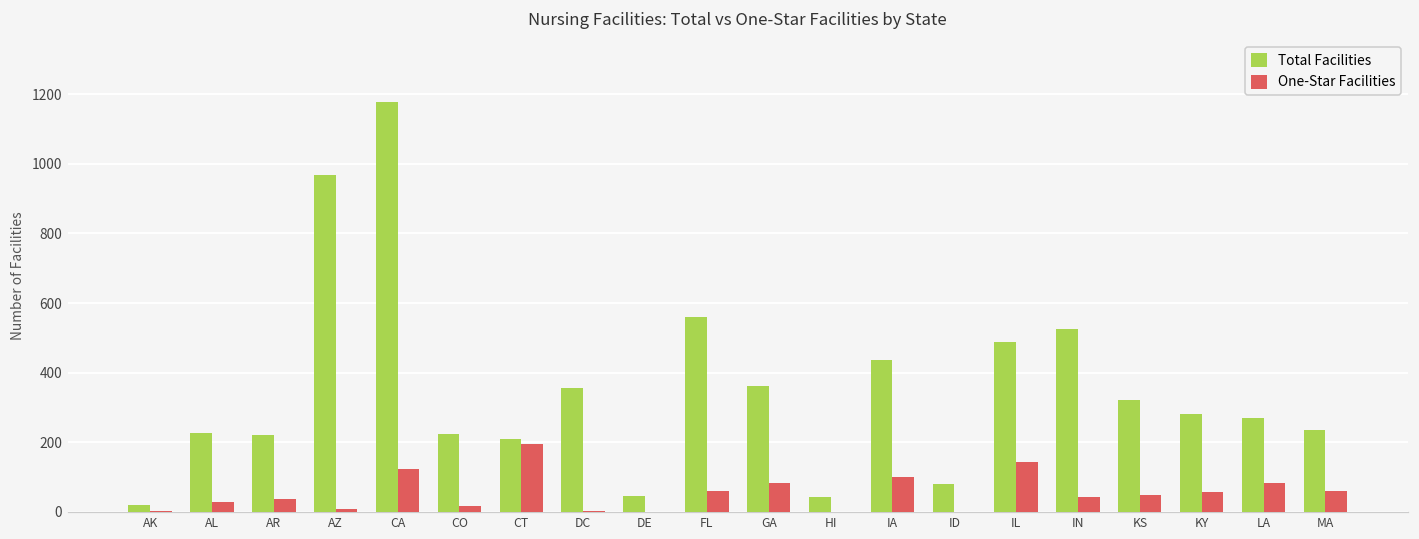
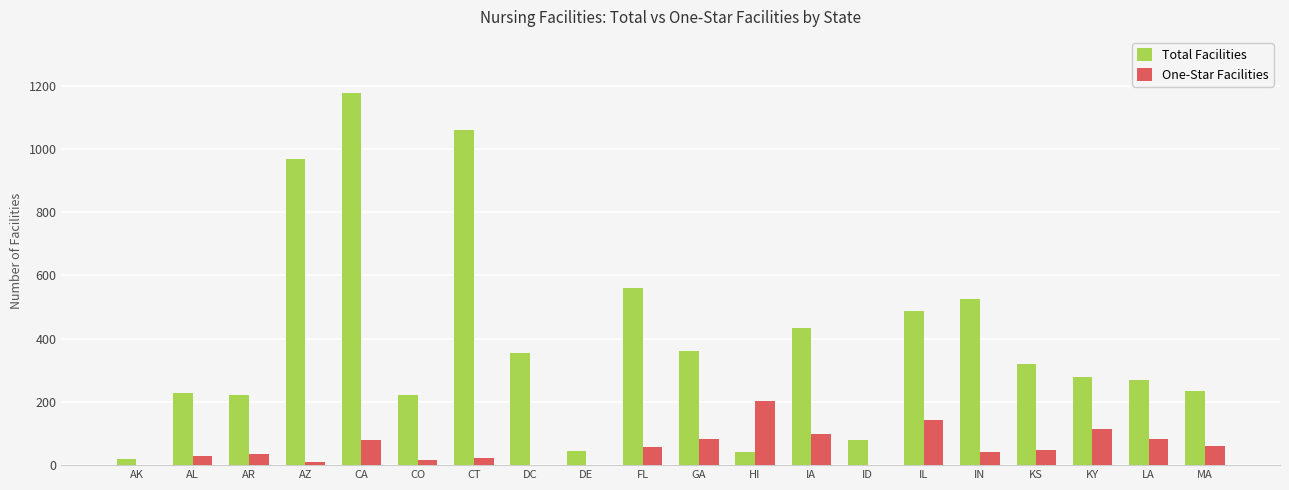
  {
    "Total Facilities": {
      "AK": 20,
      "AL": 230,
      "AR": 220,
      "AZ": 970,
      "CA": 1180,
      "CO": 220,
-     "CT": 210,
+     "CT": 1060,
      "DC": 360,
      "DE": 50,
      "FL": 560,
      "GA": 360,
      "HI": 40,
      "IA": 440,
      "ID": 80,
      "IL": 490,
      "IN": 530,
      "KS": 320,
      "KY": 280,
      "LA": 270,
      "MA": 240
    },
    "One-Star Facilities": {
      "AL": 30,
      "AR": 40,
      "AZ": 10,
-     "CA": 120,
+     "CA": 80,
      "CO": 20,
-     "CT": 200,
+     "CT": 20,
      "DE": 0,
      "FL": 60,
      "GA": 80,
-     "HI": 0,
+     "HI": 200,
      "IA": 100,
      "ID": 0,
      "IL": 140,
      "IN": 40,
      "KS": 50,
-     "KY": 60,
+     "KY": 110,
      "LA": 80,
      "MA": 60
    }
  }
